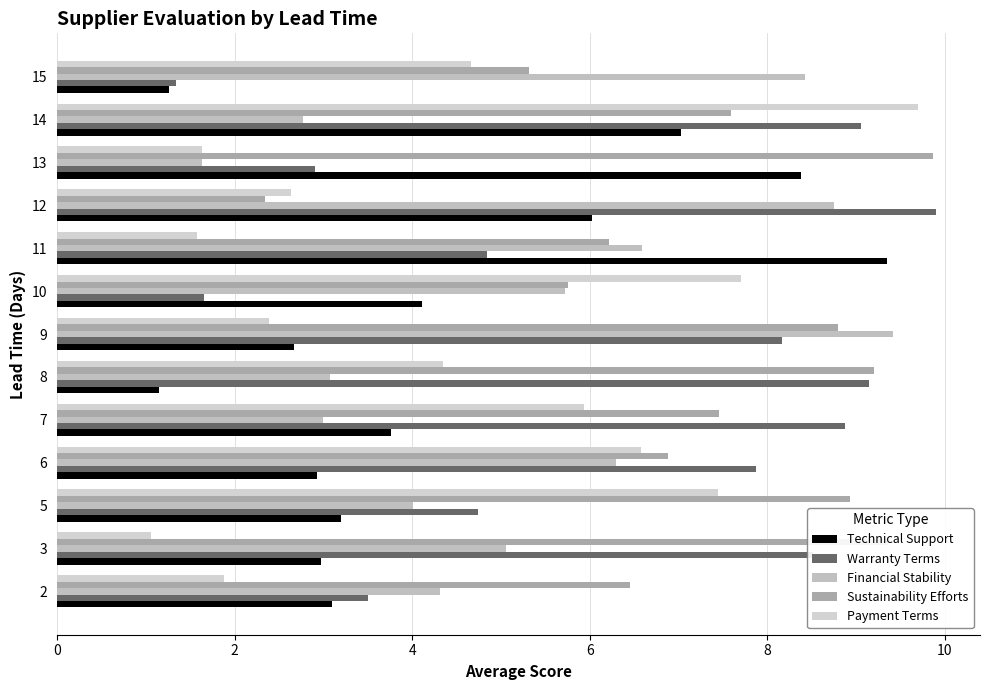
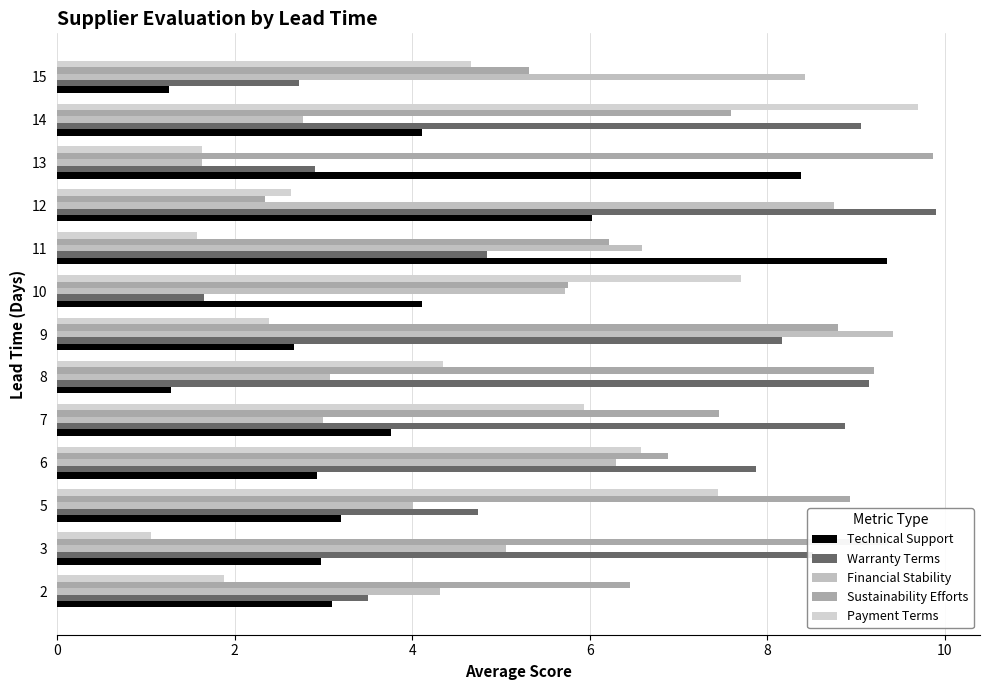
  {
    "Technical Support": {
      "15": 1.3,
-     "14": 7.0,
+     "14": 4.1,
      "13": 8.4,
      "12": 6.0,
      "11": 9.4,
      "10": 4.1,
      "9": 2.7,
-     "8": 1.2,
+     "8": 1.3,
      "7": 3.8,
      "6": 2.9,
      "5": 3.2,
      "3": 3.0,
      "2": 3.1
    },
    "Warranty Terms": {
-     "15": 1.3,
+     "15": 2.7,
      "14": 9.1,
      "13": 2.9,
      "12": 9.9,
      "11": 4.8,
      "10": 1.7,
      "9": 8.2,
      "8": 9.2,
      "7": 8.9,
      "6": 7.9,
      "5": 4.7,
      "2": 3.5
    }
  }
